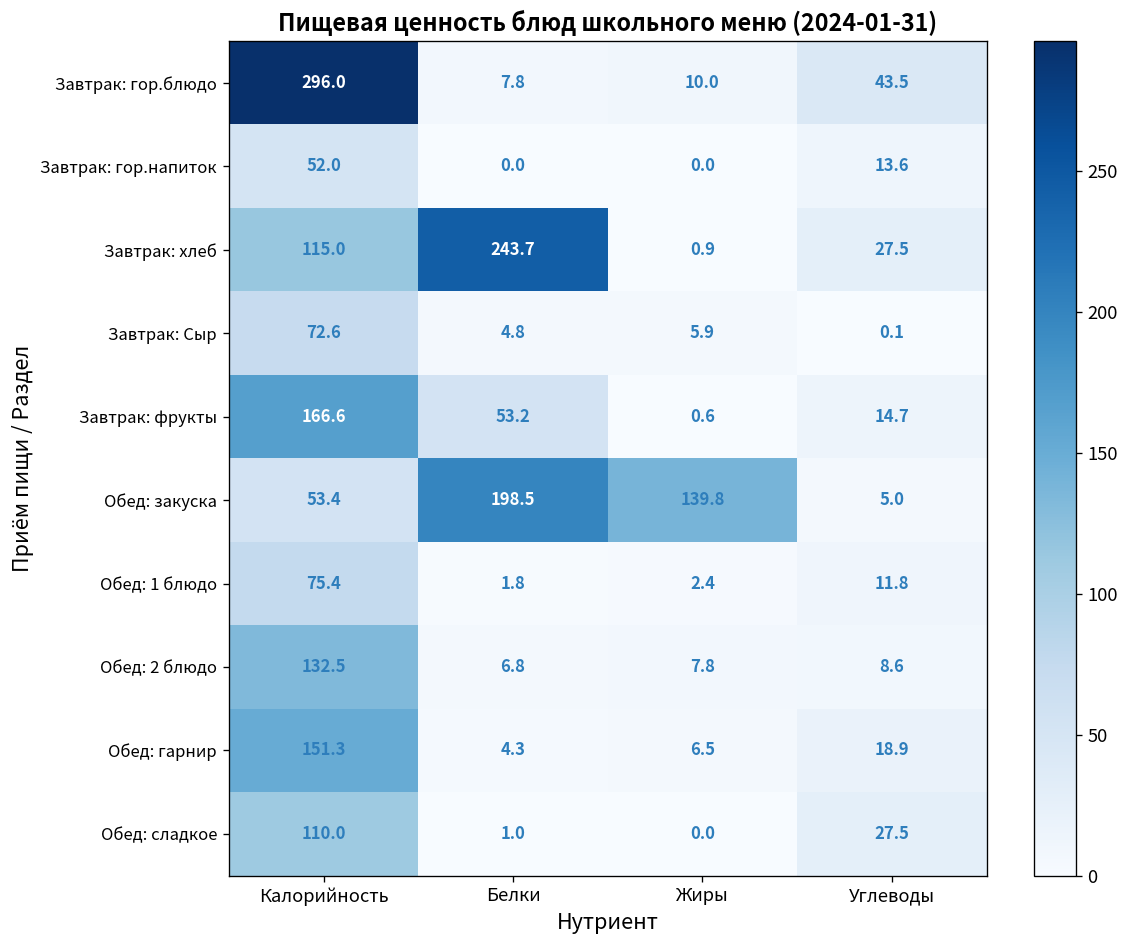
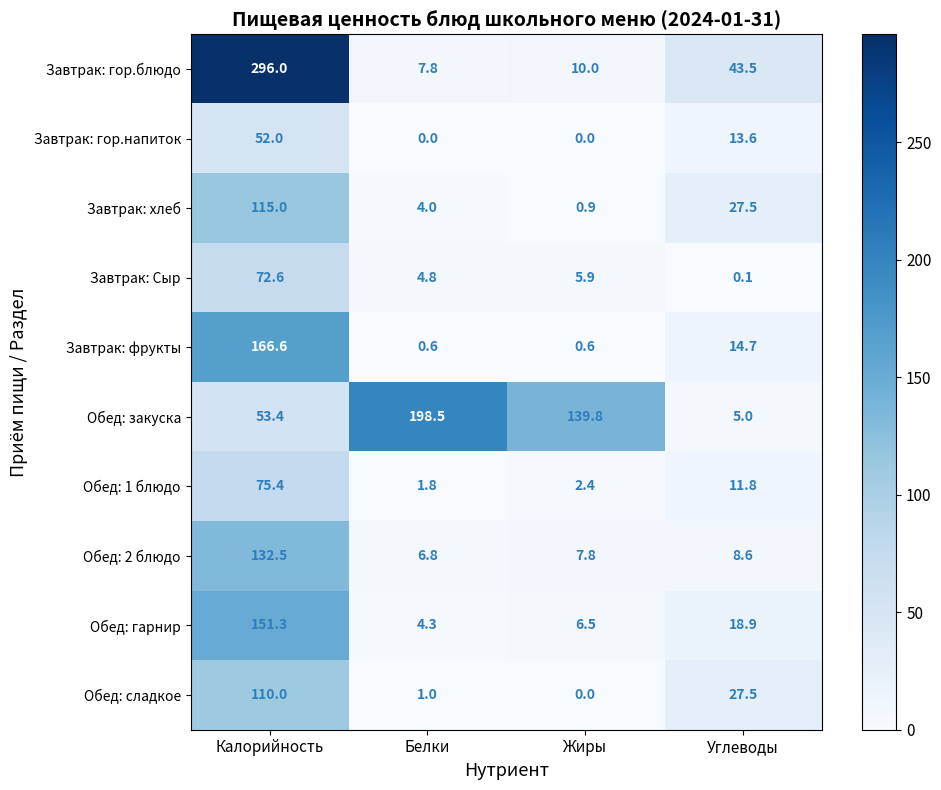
  {
    "Завтрак: гор.блюдо": {
      "Калорийность": 296.0,
      "Белки": 7.8,
      "Жиры": 10.0,
      "Углеводы": 43.5
    },
    "Завтрак: гор.напиток": {
      "Калорийность": 52.0,
      "Белки": 0.0,
      "Жиры": 0.0,
      "Углеводы": 13.6
    },
    "Завтрак: хлеб": {
      "Калорийность": 115.0,
-     "Белки": 243.7,
+     "Белки": 4.0,
      "Жиры": 0.9,
      "Углеводы": 27.5
    },
    "Завтрак: Сыр": {
      "Калорийность": 72.6,
      "Белки": 4.8,
      "Жиры": 5.9,
      "Углеводы": 0.1
    },
    "Завтрак: фрукты": {
      "Калорийность": 166.6,
-     "Белки": 53.2,
+     "Белки": 0.6,
      "Жиры": 0.6,
      "Углеводы": 14.7
    },
    "Обед: закуска": {
      "Калорийность": 53.4,
      "Белки": 198.5,
      "Жиры": 139.8,
      "Углеводы": 5.0
    },
    "Обед: 1 блюдо": {
      "Калорийность": 75.4,
      "Белки": 1.8,
      "Жиры": 2.4,
      "Углеводы": 11.8
    },
    "Обед: 2 блюдо": {
      "Калорийность": 132.5,
      "Белки": 6.8,
      "Жиры": 7.8,
      "Углеводы": 8.6
    },
    "Обед: гарнир": {
      "Калорийность": 151.3,
      "Белки": 4.3,
      "Жиры": 6.5,
      "Углеводы": 18.9
    },
    "Обед: сладкое": {
      "Калорийность": 110.0,
      "Белки": 1.0,
      "Жиры": 0.0,
      "Углеводы": 27.5
    }
  }
